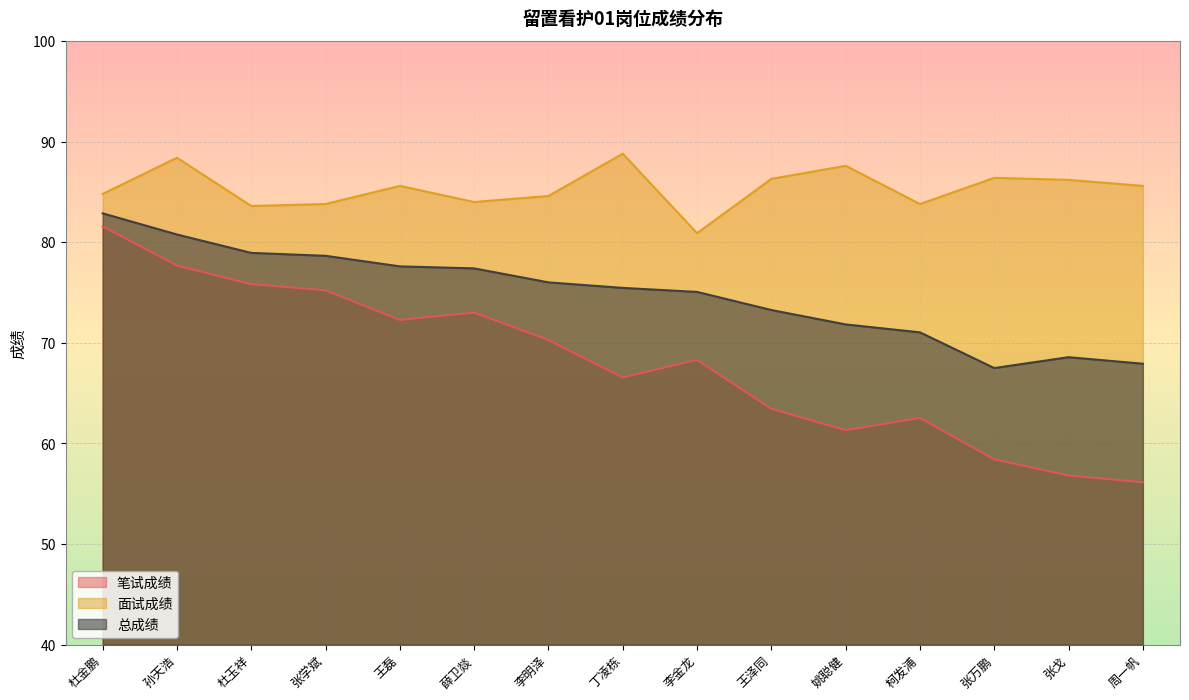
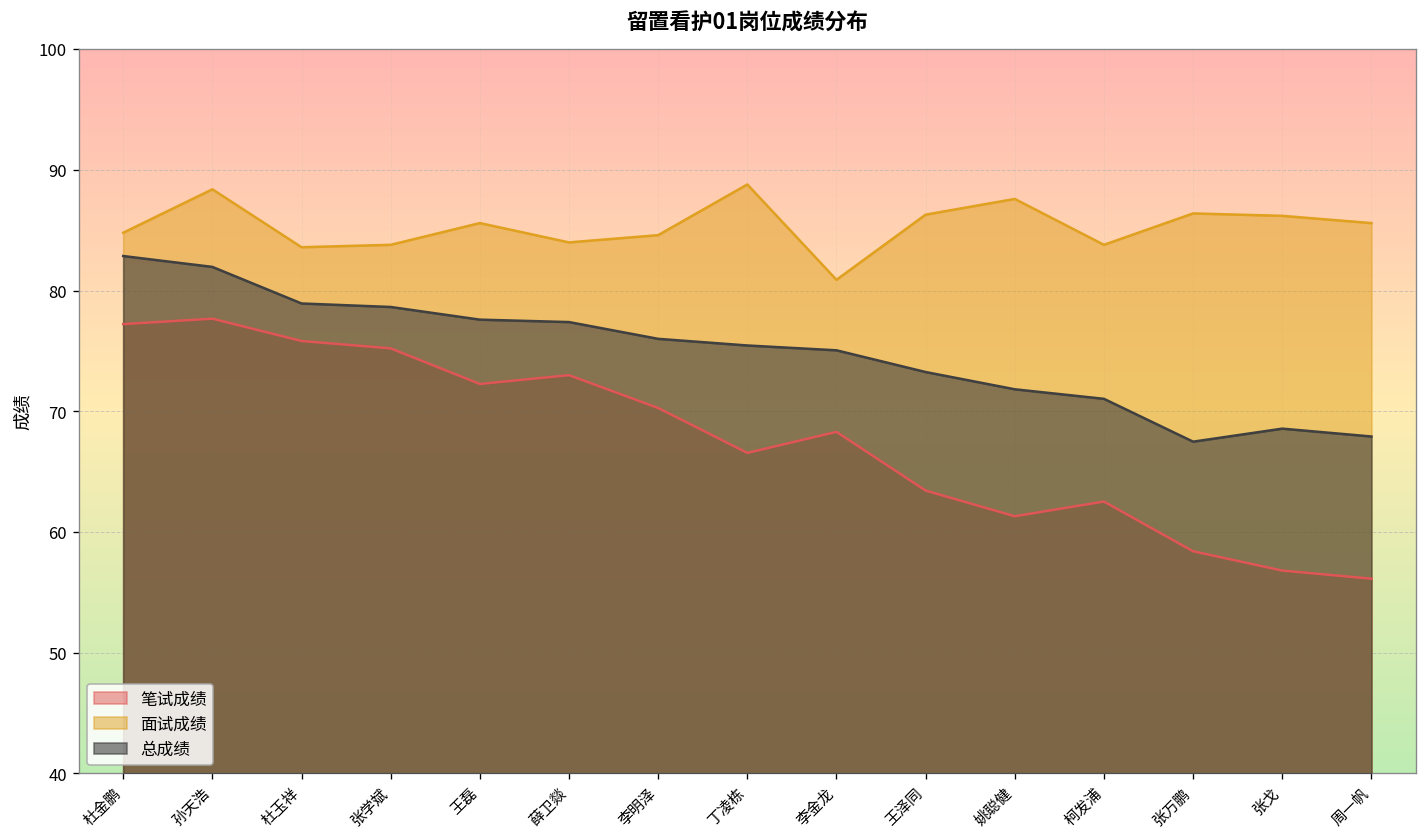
  {
    "笔试成绩": {
-     "杜金鹏": 81.6,
+     "杜金鹏": 77.2,
      "孙天浩": 77.7,
      "杜玉祥": 75.8,
      "张学斌": 75.2,
      "王磊": 72.3,
      "薛卫燚": 73.0,
      "李明泽": 70.3,
      "丁凌栋": 66.6,
      "李金龙": 68.3,
      "王泽同": 63.4,
      "姚聪健": 61.3,
      "柯发浦": 62.5,
      "张万鹏": 58.4,
      "张戈": 56.8,
      "周一帆": 56.1
    },
    "面试成绩": {
      "杜金鹏": 84.8,
      "孙天浩": 88.4,
      "杜玉祥": 83.6,
      "张学斌": 83.8,
      "王磊": 85.6,
      "薛卫燚": 84.0,
      "李明泽": 84.6,
      "丁凌栋": 88.8,
      "李金龙": 80.9,
      "王泽同": 86.3,
      "姚聪健": 87.6,
      "柯发浦": 83.8,
      "张万鹏": 86.4,
      "张戈": 86.2,
      "周一帆": 85.6
    },
    "总成绩": {
      "杜金鹏": 82.9,
-     "孙天浩": 80.8,
+     "孙天浩": 82.0,
      "杜玉祥": 78.9,
      "张学斌": 78.7,
      "王磊": 77.6,
      "薛卫燚": 77.4,
      "李明泽": 76.0,
      "丁凌栋": 75.5,
      "李金龙": 75.1,
      "王泽同": 73.3,
      "姚聪健": 71.8,
      "柯发浦": 71.0,
      "张万鹏": 67.5,
      "张戈": 68.6,
      "周一帆": 67.9
    }
  }
